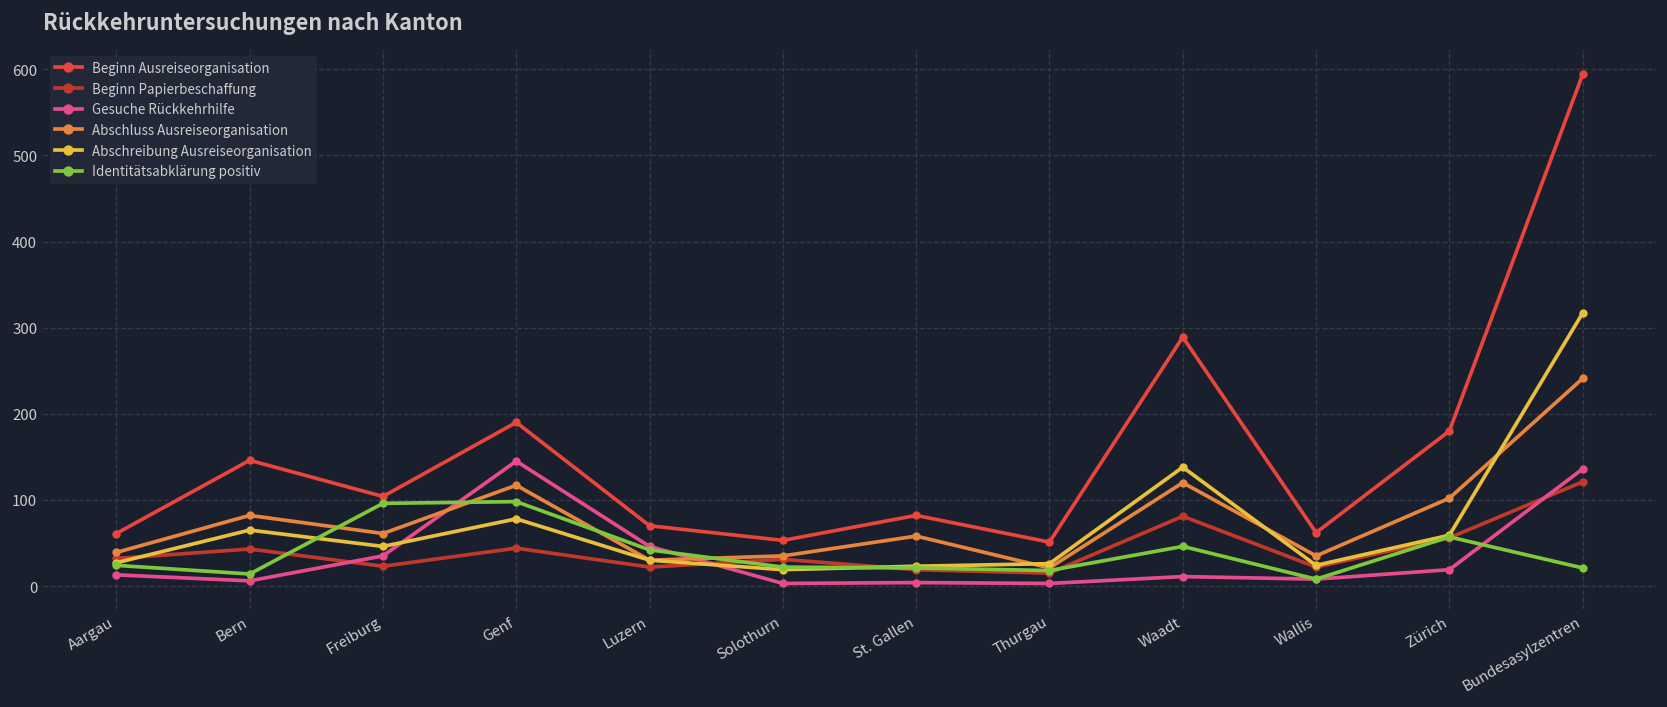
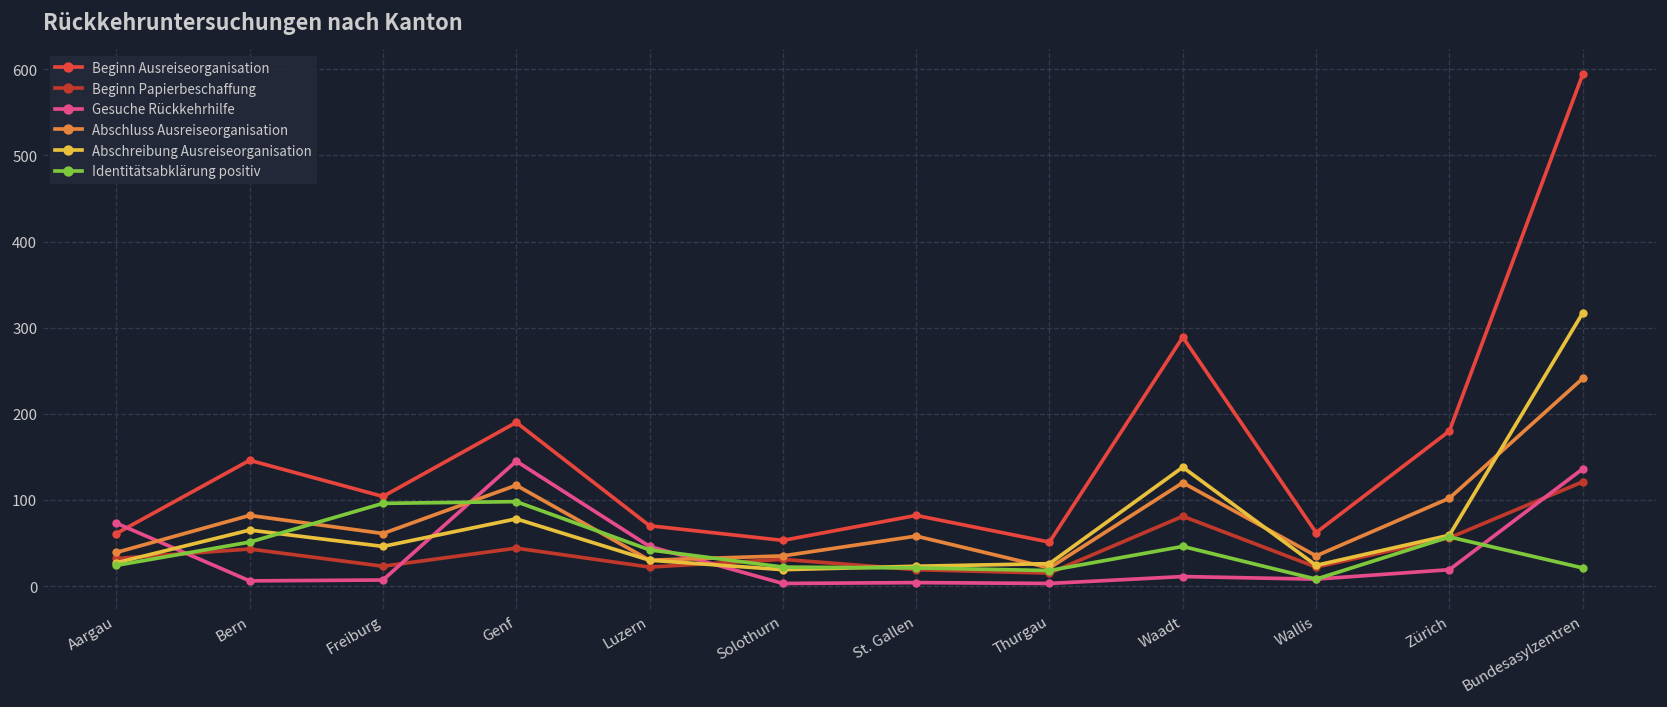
  {
    "Gesuche Rückkehrhilfe": {
-     "Aargau": 10,
+     "Aargau": 70,
      "Bern": 10,
-     "Freiburg": 40,
+     "Freiburg": 10,
      "Genf": 150,
      "Luzern": 50,
      "Solothurn": 0,
      "St. Gallen": 0,
      "Thurgau": 0,
      "Waadt": 10,
      "Zürich": 20,
      "Bundesasylzentren": 140
    },
    "Identitätsabklärung positiv": {
-     "Bern": 10,
+     "Bern": 50,
      "Freiburg": 100,
      "Genf": 100,
      "Luzern": 40,
      "Waadt": 50,
      "Bundesasylzentren": 20
    }
  }
